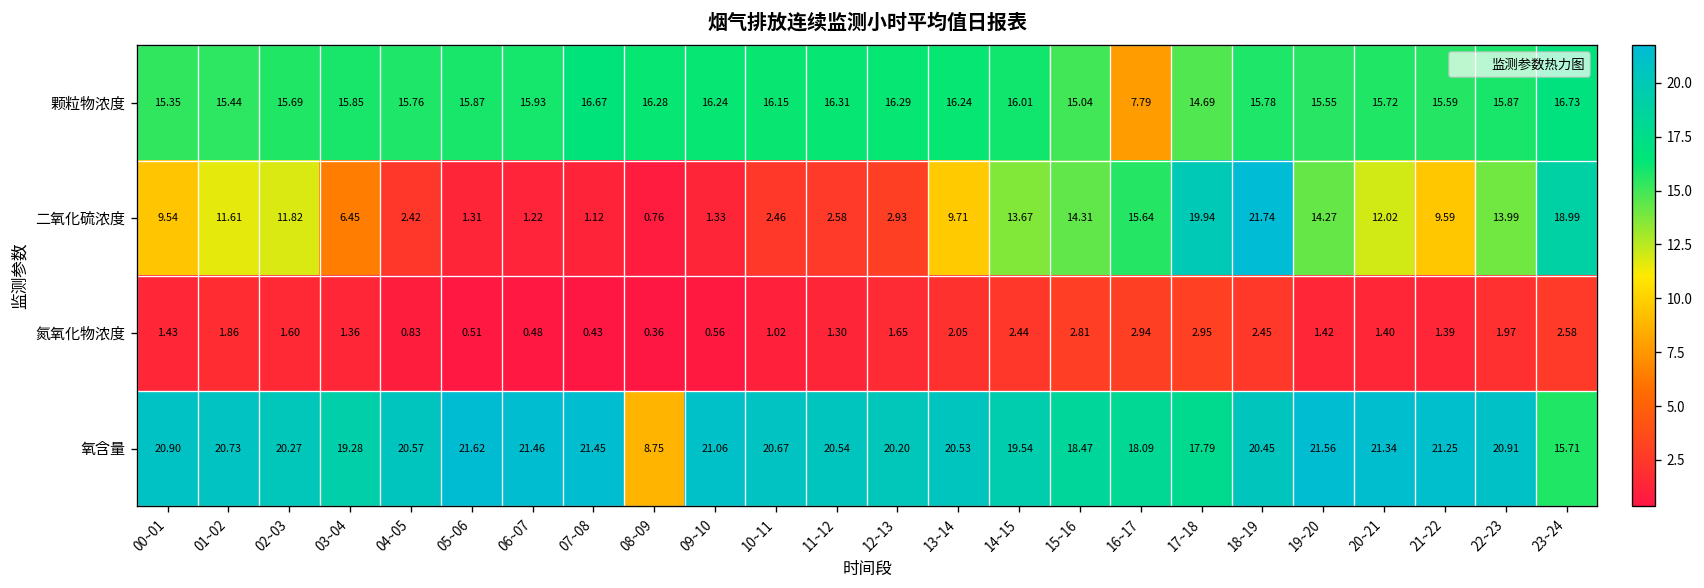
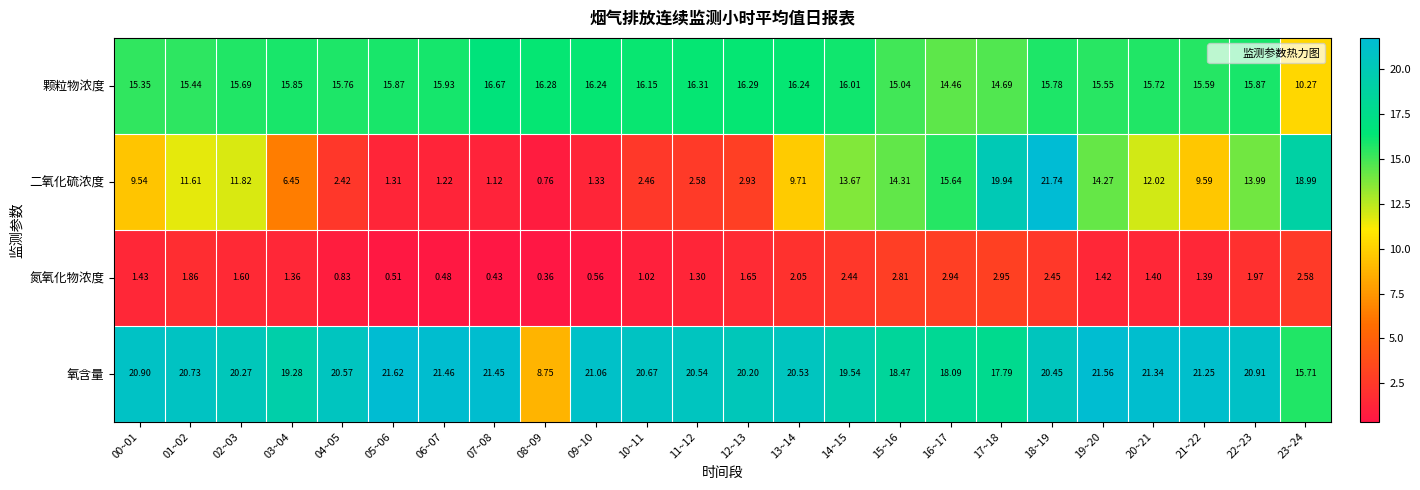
  {
    "颗粒物浓度": {
      "00~01": 15.35,
      "01~02": 15.44,
      "02~03": 15.69,
      "03~04": 15.85,
      "04~05": 15.76,
      "05~06": 15.87,
      "06~07": 15.93,
      "07~08": 16.67,
      "08~09": 16.28,
      "09~10": 16.24,
      "10~11": 16.15,
      "11~12": 16.31,
      "12~13": 16.29,
      "13~14": 16.24,
      "14~15": 16.01,
      "15~16": 15.04,
-     "16~17": 7.79,
+     "16~17": 14.46,
      "17~18": 14.69,
      "18~19": 15.78,
      "19~20": 15.55,
      "20~21": 15.72,
      "21~22": 15.59,
      "22~23": 15.87,
-     "23~24": 16.73
+     "23~24": 10.27
    },
    "二氧化硫浓度": {
      "00~01": 9.54,
      "01~02": 11.61,
      "02~03": 11.82,
      "03~04": 6.45,
      "04~05": 2.42,
      "05~06": 1.31,
      "06~07": 1.22,
      "07~08": 1.12,
      "08~09": 0.76,
      "09~10": 1.33,
      "10~11": 2.46,
      "11~12": 2.58,
      "12~13": 2.93,
      "13~14": 9.71,
      "14~15": 13.67,
      "15~16": 14.31,
      "16~17": 15.64,
      "17~18": 19.94,
      "18~19": 21.74,
      "19~20": 14.27,
      "20~21": 12.02,
      "21~22": 9.59,
      "22~23": 13.99,
      "23~24": 18.99
    },
    "氮氧化物浓度": {
      "00~01": 1.43,
      "01~02": 1.86,
      "02~03": 1.60,
      "03~04": 1.36,
      "04~05": 0.83,
      "05~06": 0.51,
      "06~07": 0.48,
      "07~08": 0.43,
      "08~09": 0.36,
      "09~10": 0.56,
      "10~11": 1.02,
      "11~12": 1.30,
      "12~13": 1.65,
      "13~14": 2.05,
      "14~15": 2.44,
      "15~16": 2.81,
      "16~17": 2.94,
      "17~18": 2.95,
      "18~19": 2.45,
      "19~20": 1.42,
      "20~21": 1.40,
      "21~22": 1.39,
      "22~23": 1.97,
      "23~24": 2.58
    },
    "氧含量": {
      "00~01": 20.90,
      "01~02": 20.73,
      "02~03": 20.27,
      "03~04": 19.28,
      "04~05": 20.57,
      "05~06": 21.62,
      "06~07": 21.46,
      "07~08": 21.45,
      "08~09": 8.75,
      "09~10": 21.06,
      "10~11": 20.67,
      "11~12": 20.54,
      "12~13": 20.20,
      "13~14": 20.53,
      "14~15": 19.54,
      "15~16": 18.47,
      "16~17": 18.09,
      "17~18": 17.79,
      "18~19": 20.45,
      "19~20": 21.56,
      "20~21": 21.34,
      "21~22": 21.25,
      "22~23": 20.91,
      "23~24": 15.71
    }
  }
